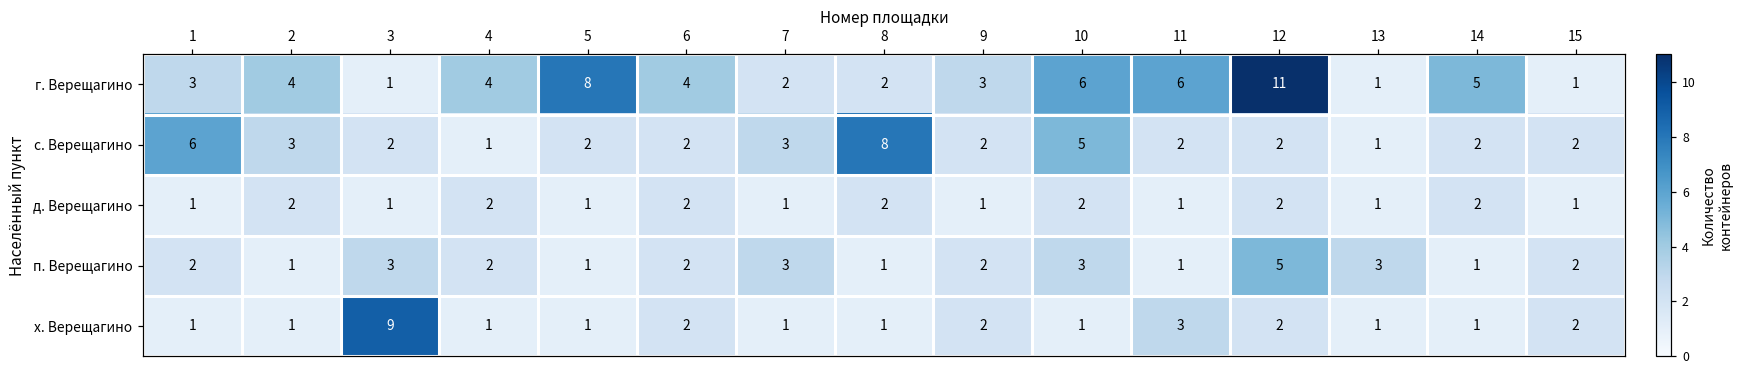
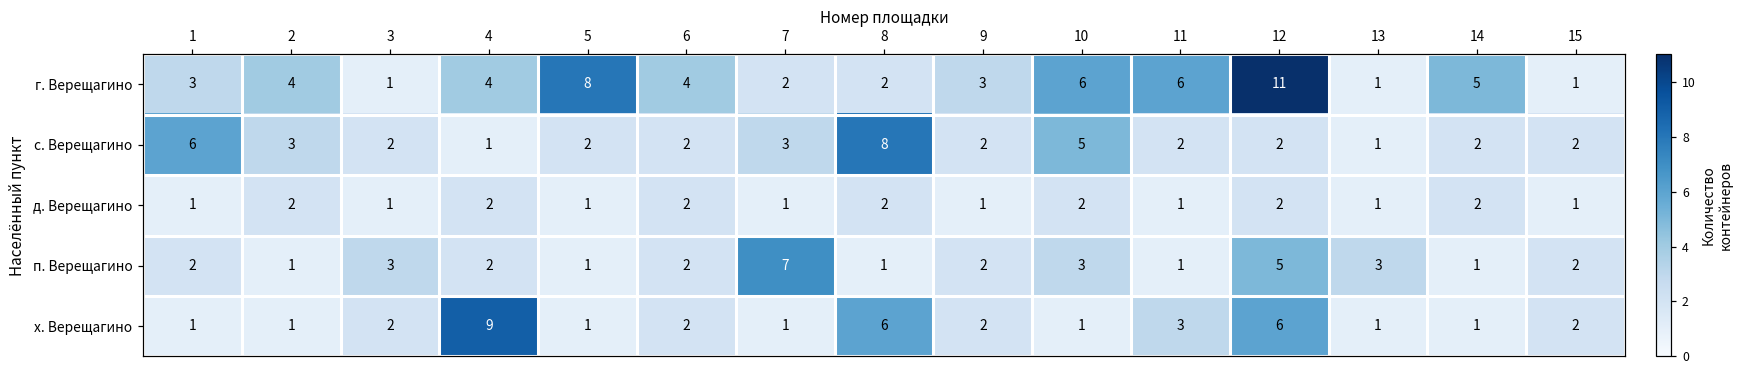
  {
    "г. Верещагино": {
      "1": 3,
      "2": 4,
      "3": 1,
      "4": 4,
      "5": 8,
      "6": 4,
      "7": 2,
      "8": 2,
      "9": 3,
      "10": 6,
      "11": 6,
      "12": 11,
      "13": 1,
      "14": 5,
      "15": 1
    },
    "с. Верещагино": {
      "1": 6,
      "2": 3,
      "3": 2,
      "4": 1,
      "5": 2,
      "6": 2,
      "7": 3,
      "8": 8,
      "9": 2,
      "10": 5,
      "11": 2,
      "12": 2,
      "13": 1,
      "14": 2,
      "15": 2
    },
    "д. Верещагино": {
      "1": 1,
      "2": 2,
      "3": 1,
      "4": 2,
      "5": 1,
      "6": 2,
      "7": 1,
      "8": 2,
      "9": 1,
      "10": 2,
      "11": 1,
      "12": 2,
      "13": 1,
      "14": 2,
      "15": 1
    },
    "п. Верещагино": {
      "1": 2,
      "2": 1,
      "3": 3,
      "4": 2,
      "5": 1,
      "6": 2,
-     "7": 3,
+     "7": 7,
      "8": 1,
      "9": 2,
      "10": 3,
      "11": 1,
      "12": 5,
      "13": 3,
      "14": 1,
      "15": 2
    },
    "х. Верещагино": {
      "1": 1,
      "2": 1,
-     "3": 9,
-     "4": 1,
+     "3": 2,
+     "4": 9,
      "5": 1,
      "6": 2,
      "7": 1,
-     "8": 1,
+     "8": 6,
      "9": 2,
      "10": 1,
      "11": 3,
-     "12": 2,
+     "12": 6,
      "13": 1,
      "14": 1,
      "15": 2
    }
  }
